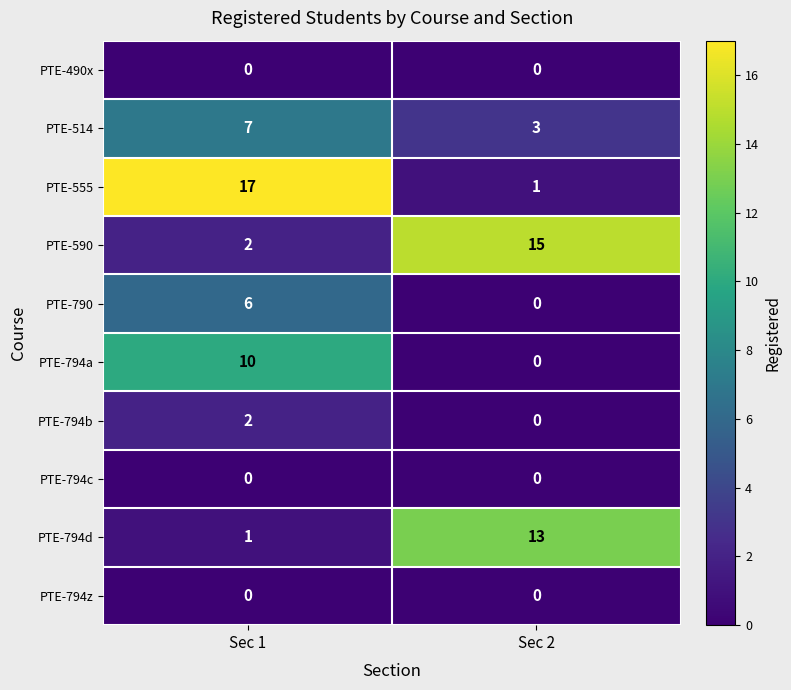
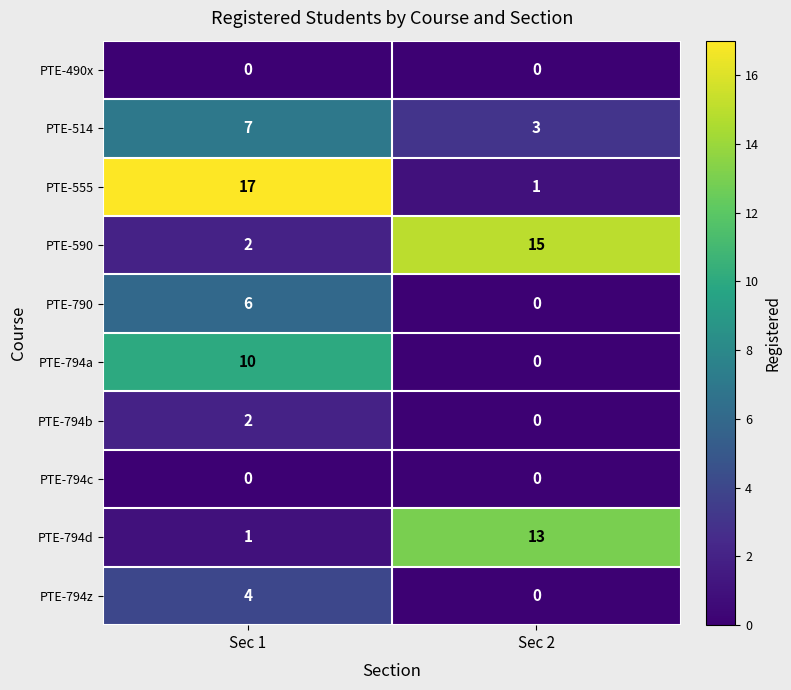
  {
    "PTE-490x": {
      "Sec 1": 0,
      "Sec 2": 0
    },
    "PTE-514": {
      "Sec 1": 7,
      "Sec 2": 3
    },
    "PTE-555": {
      "Sec 1": 17,
      "Sec 2": 1
    },
    "PTE-590": {
      "Sec 1": 2,
      "Sec 2": 15
    },
    "PTE-790": {
      "Sec 1": 6,
      "Sec 2": 0
    },
    "PTE-794a": {
      "Sec 1": 10,
      "Sec 2": 0
    },
    "PTE-794b": {
      "Sec 1": 2,
      "Sec 2": 0
    },
    "PTE-794c": {
      "Sec 1": 0,
      "Sec 2": 0
    },
    "PTE-794d": {
      "Sec 1": 1,
      "Sec 2": 13
    },
    "PTE-794z": {
-     "Sec 1": 0,
+     "Sec 1": 4,
      "Sec 2": 0
    }
  }
